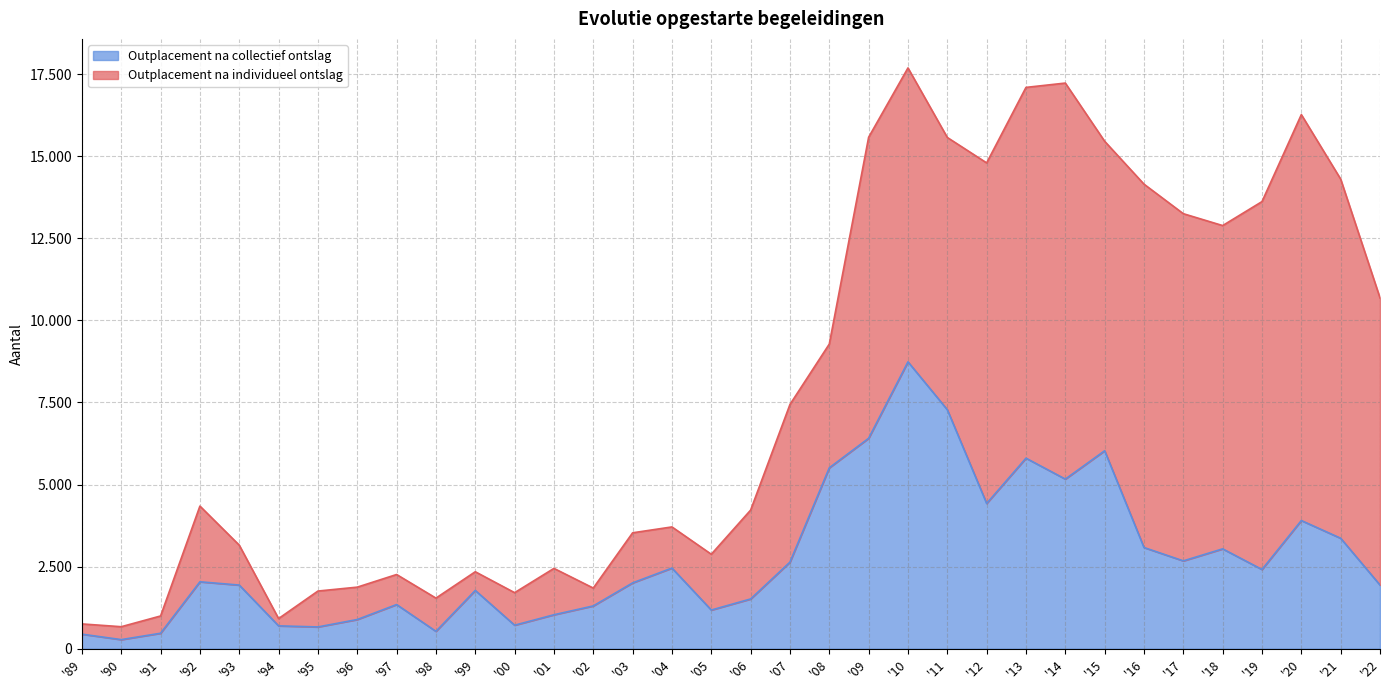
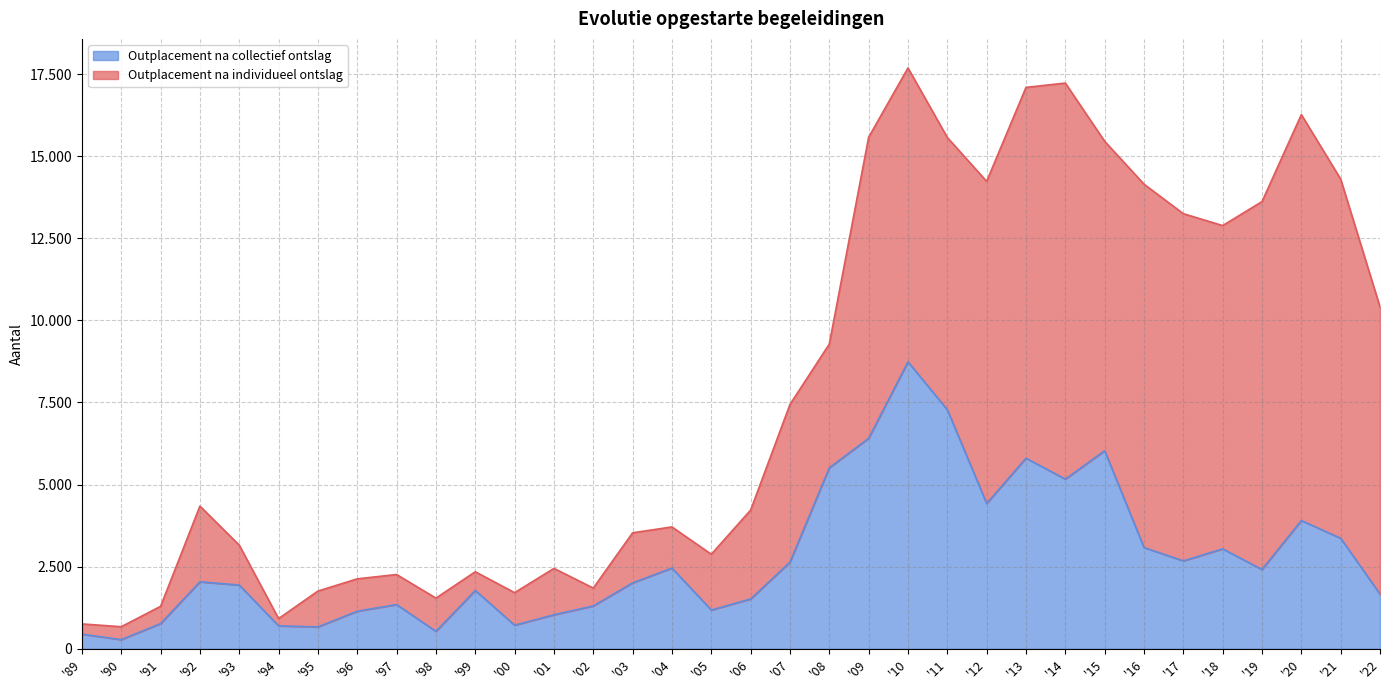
  {
    "Outplacement na collectief ontslag": {
      "'89": 0.4,
      "'90": 0.3,
-     "'91": 0.5,
+     "'91": 0.8,
      "'92": 2.0,
      "'93": 1.9,
      "'94": 0.7,
      "'95": 0.7,
-     "'96": 0.9,
+     "'96": 1.1,
      "'97": 1.3,
      "'98": 0.5,
      "'99": 1.8,
      "'00": 0.7,
      "'01": 1.0,
      "'02": 1.3,
      "'03": 2.0,
      "'04": 2.5,
      "'05": 1.2,
      "'06": 1.5,
      "'07": 2.6,
      "'08": 5.5,
      "'09": 6.4,
      "'10": 8.7,
      "'11": 7.3,
      "'12": 4.4,
      "'13": 5.8,
      "'14": 5.2,
      "'15": 6.0,
      "'16": 3.1,
      "'17": 2.7,
      "'18": 3.0,
      "'19": 2.4,
      "'20": 3.9,
      "'21": 3.4,
-     "'22": 1.9
+     "'22": 1.7
    },
    "Outplacement na individueel ontslag": {
      "'89": 0.3,
      "'90": 0.4,
      "'91": 0.5,
      "'92": 2.3,
      "'93": 1.2,
      "'94": 0.2,
      "'95": 1.1,
      "'96": 1.0,
      "'97": 0.9,
      "'98": 1.0,
      "'99": 0.6,
      "'00": 1.0,
      "'01": 1.4,
      "'02": 0.5,
      "'03": 1.5,
      "'04": 1.3,
      "'05": 1.7,
      "'06": 2.7,
      "'07": 4.8,
      "'08": 3.8,
      "'09": 9.2,
      "'10": 9.0,
      "'11": 8.3,
-     "'12": 10.4,
+     "'12": 9.8,
      "'13": 11.3,
      "'14": 12.1,
      "'15": 9.4,
      "'16": 11.1,
      "'17": 10.6,
      "'18": 9.8,
      "'19": 11.2,
      "'20": 12.4,
      "'21": 10.9,
      "'22": 8.7
    }
  }
